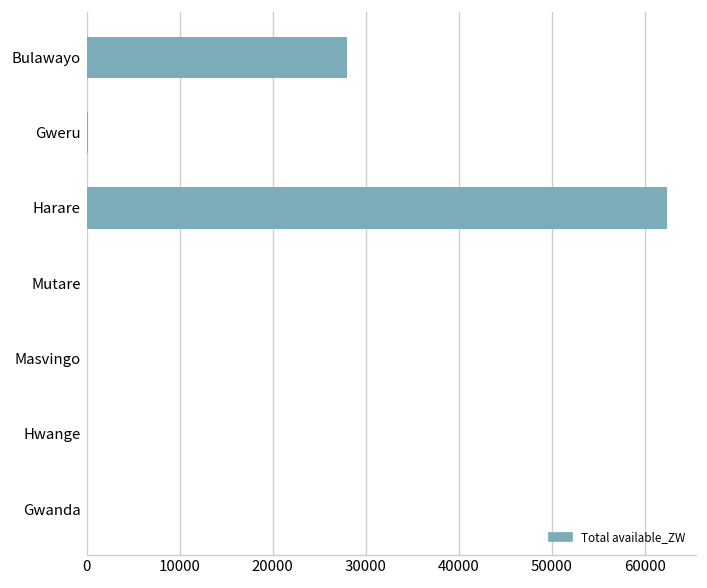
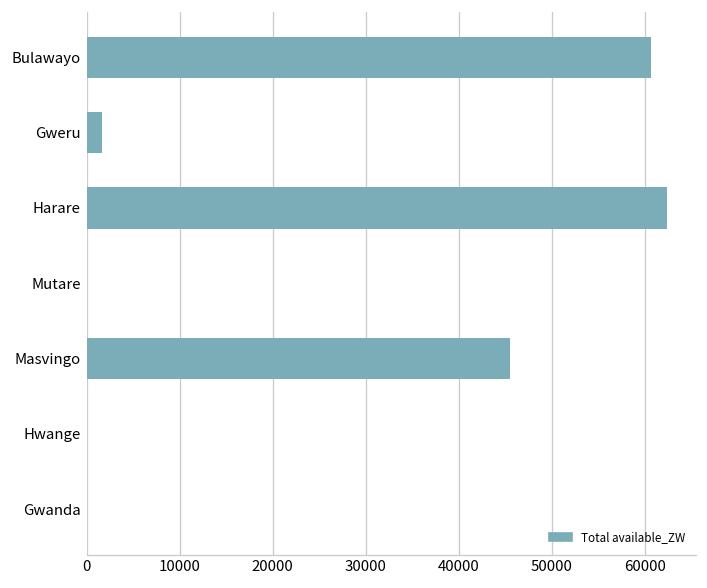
  {
-   "Bulawayo": 28000,
-   "Gweru": 0,
+   "Bulawayo": 61000,
+   "Gweru": 2000,
    "Harare": 62000,
    "Mutare": 0,
-   "Masvingo": 0,
+   "Masvingo": 45000,
    "Hwange": 0,
    "Gwanda": 0
  }
